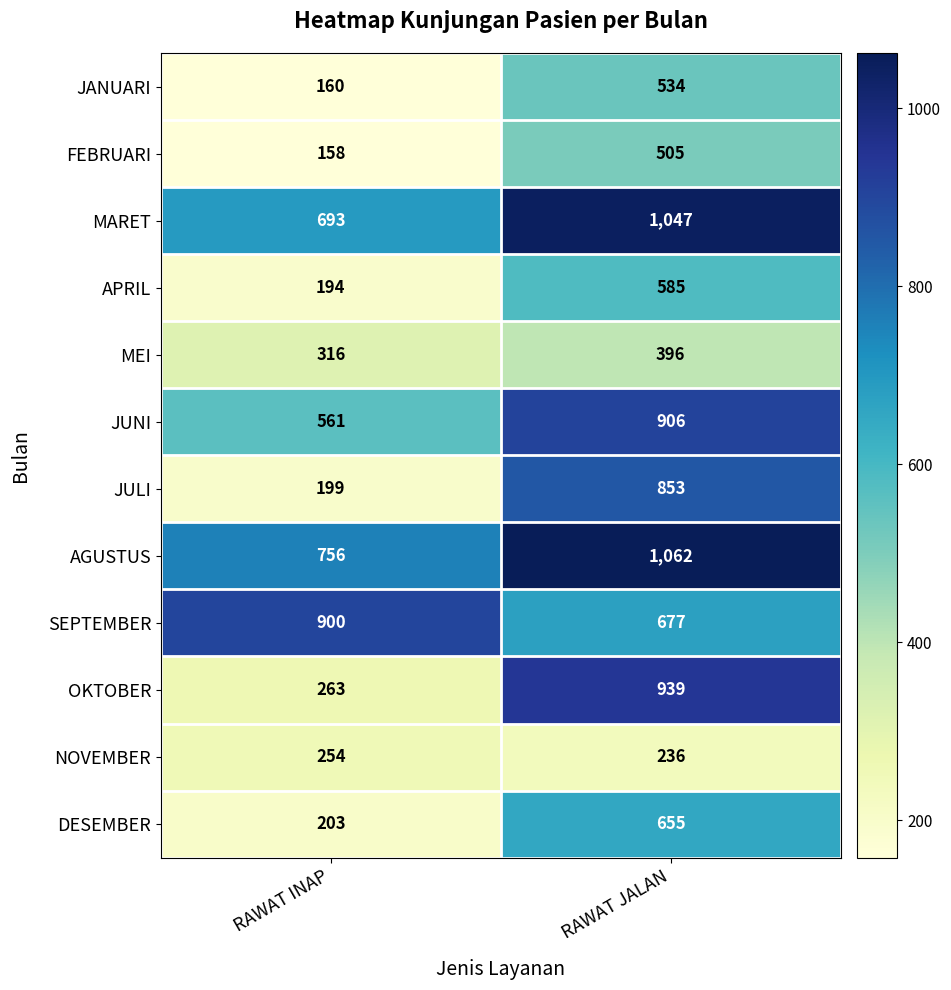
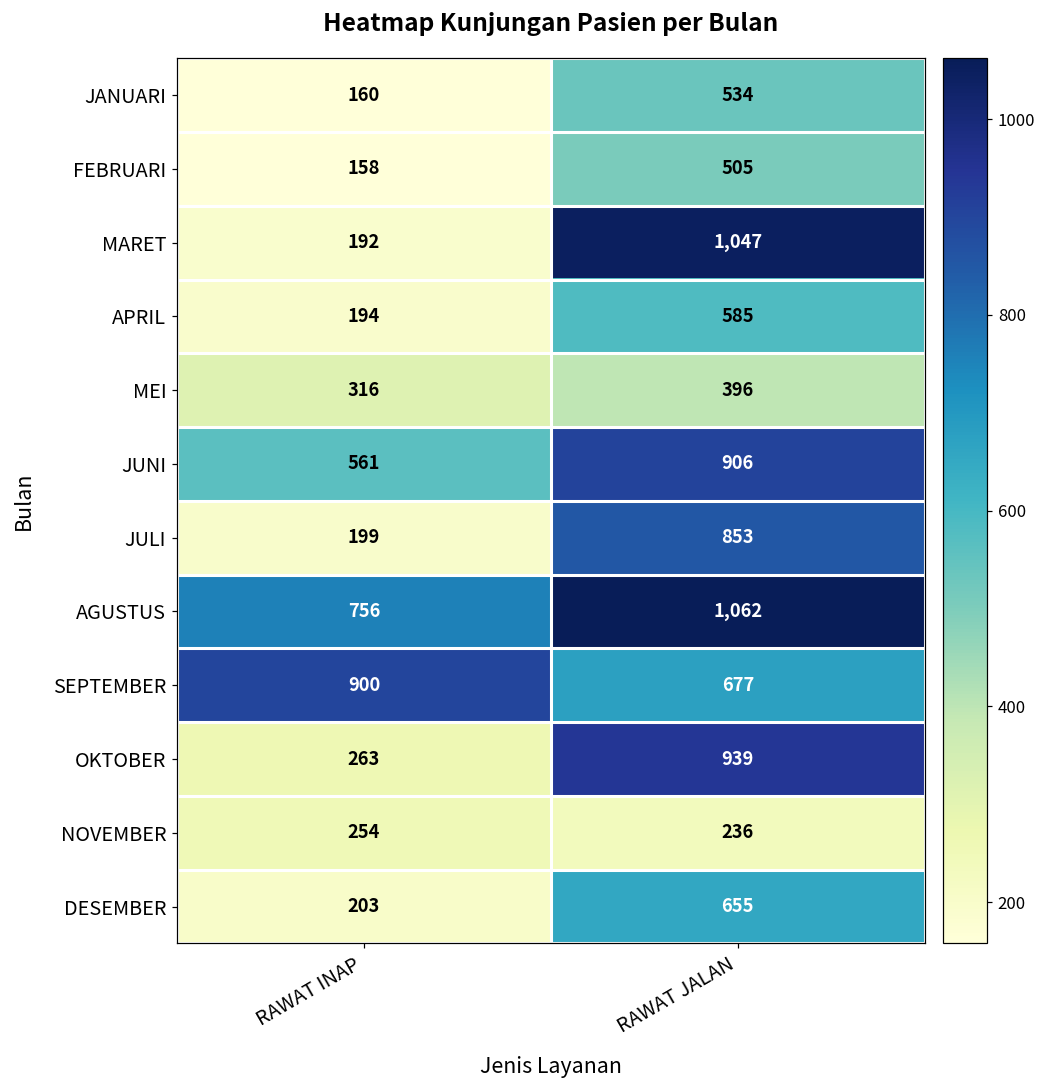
  {
    "JANUARI": {
      "RAWAT INAP": "160",
      "RAWAT JALAN": "534"
    },
    "FEBRUARI": {
      "RAWAT INAP": "158",
      "RAWAT JALAN": "505"
    },
    "MARET": {
-     "RAWAT INAP": "693",
+     "RAWAT INAP": "192",
      "RAWAT JALAN": "1,047"
    },
    "APRIL": {
      "RAWAT INAP": "194",
      "RAWAT JALAN": "585"
    },
    "MEI": {
      "RAWAT INAP": "316",
      "RAWAT JALAN": "396"
    },
    "JUNI": {
      "RAWAT INAP": "561",
      "RAWAT JALAN": "906"
    },
    "JULI": {
      "RAWAT INAP": "199",
      "RAWAT JALAN": "853"
    },
    "AGUSTUS": {
      "RAWAT INAP": "756",
      "RAWAT JALAN": "1,062"
    },
    "SEPTEMBER": {
      "RAWAT INAP": "900",
      "RAWAT JALAN": "677"
    },
    "OKTOBER": {
      "RAWAT INAP": "263",
      "RAWAT JALAN": "939"
    },
    "NOVEMBER": {
      "RAWAT INAP": "254",
      "RAWAT JALAN": "236"
    },
    "DESEMBER": {
      "RAWAT INAP": "203",
      "RAWAT JALAN": "655"
    }
  }
